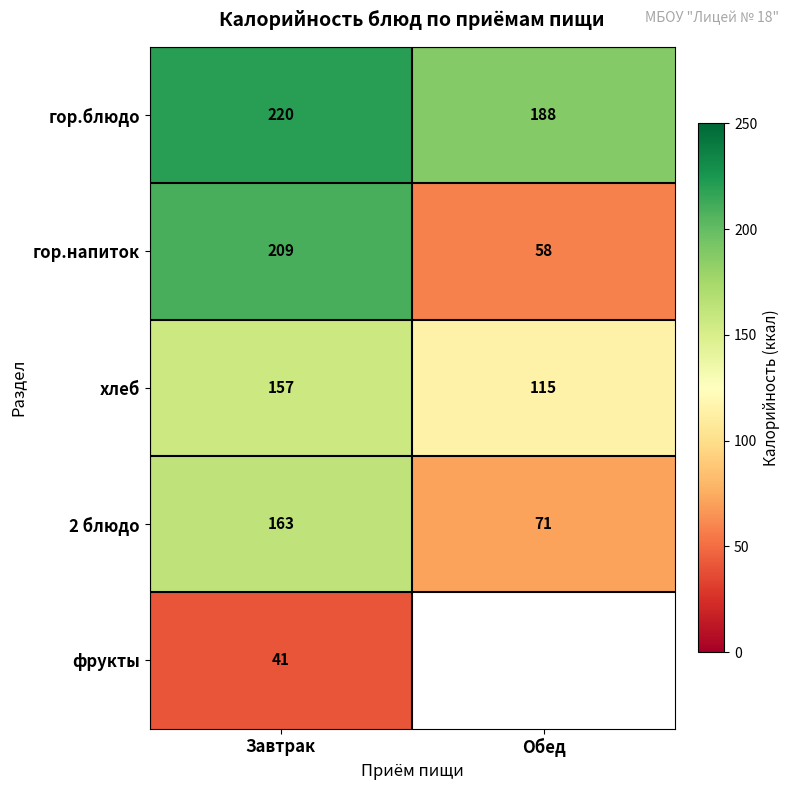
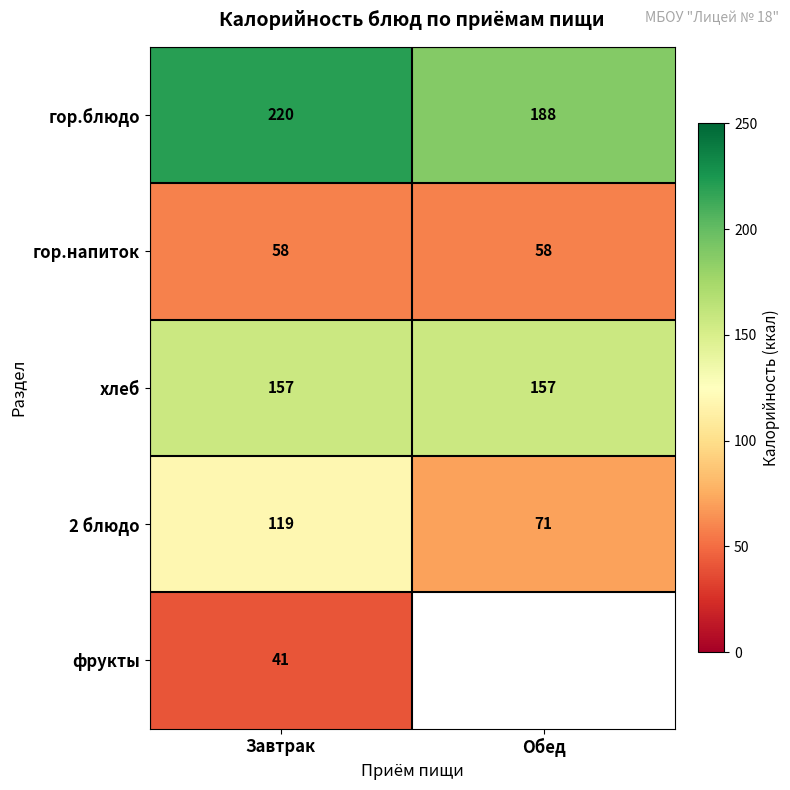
  {
    "гор.блюдо": {
      "Завтрак": 220,
      "Обед": 188
    },
    "гор.напиток": {
-     "Завтрак": 209,
+     "Завтрак": 58,
      "Обед": 58
    },
    "хлеб": {
      "Завтрак": 157,
-     "Обед": 115
+     "Обед": 157
    },
    "2 блюдо": {
-     "Завтрак": 163,
+     "Завтрак": 119,
      "Обед": 71
    },
    "фрукты": {
      "Завтрак": 41
    }
  }
